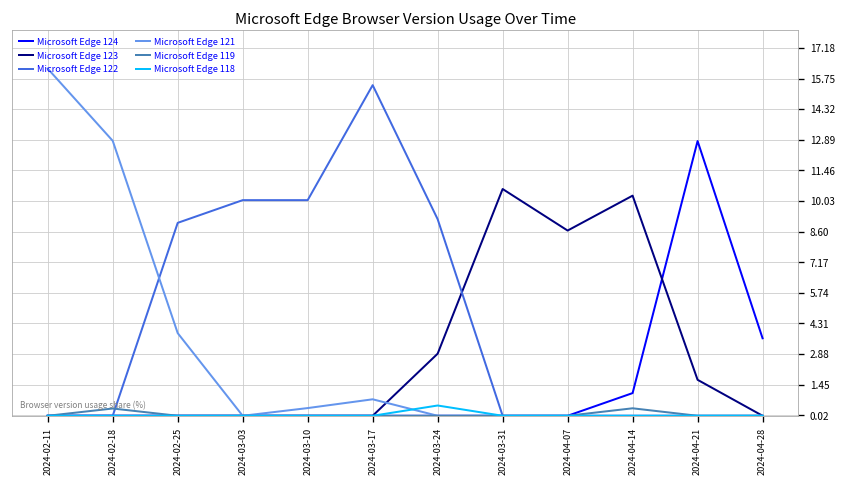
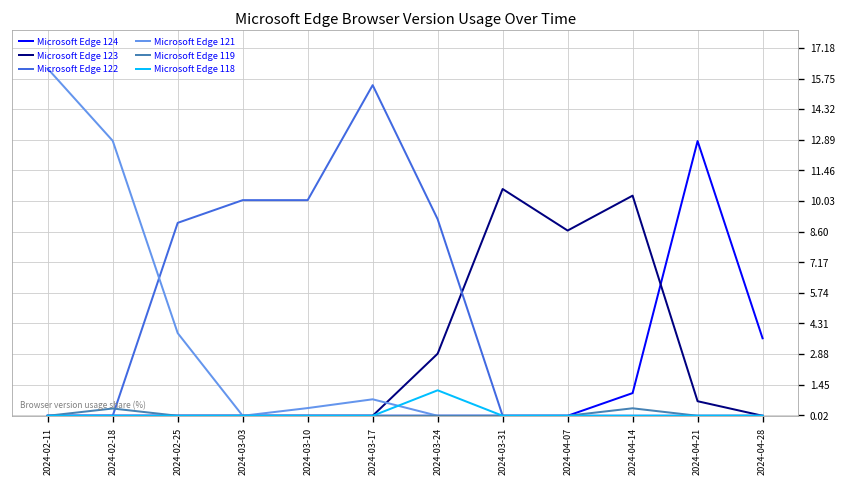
  {
    "Microsoft Edge 124": {
      "2024-04-14": 1.1,
      "2024-04-21": 12.8,
      "2024-04-28": 3.6
    },
    "Microsoft Edge 123": {
      "2024-03-24": 2.9,
      "2024-03-31": 10.6,
      "2024-04-07": 8.7,
      "2024-04-14": 10.3,
-     "2024-04-21": 1.7
+     "2024-04-21": 0.7
    },
    "Microsoft Edge 118": {
-     "2024-03-24": 0.5
+     "2024-03-24": 1.2
    }
  }
